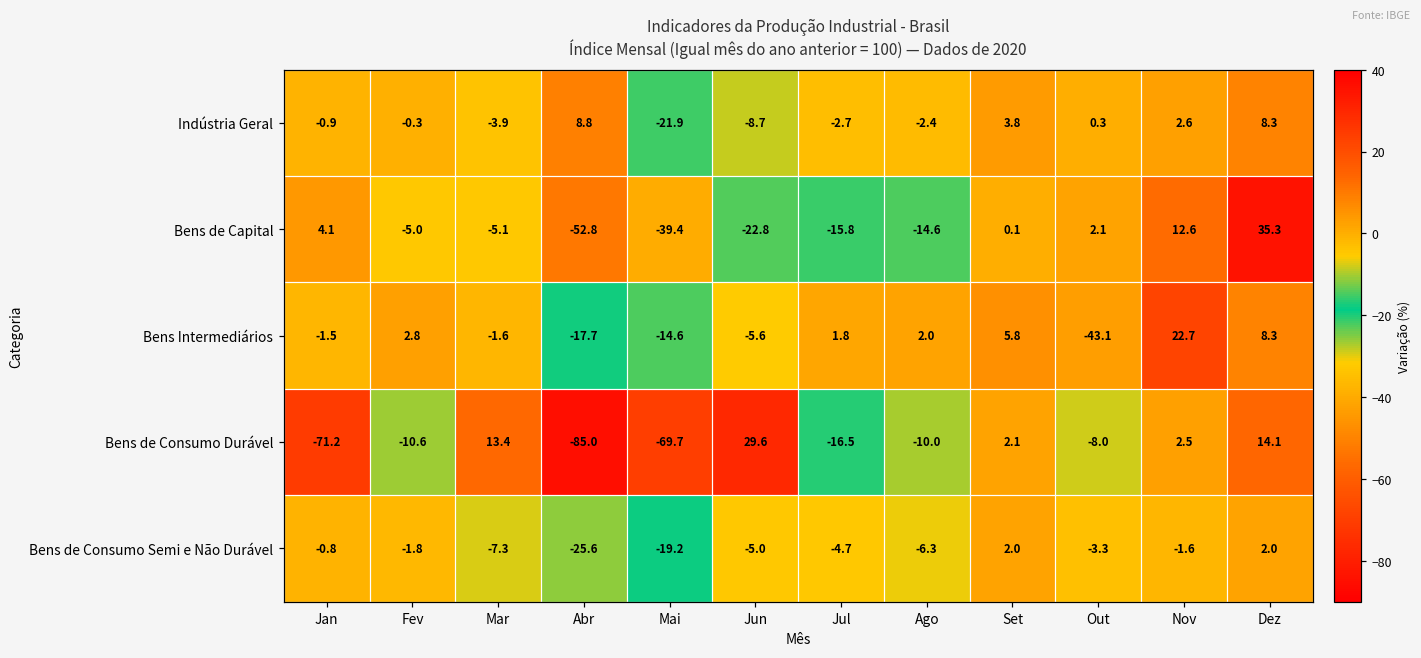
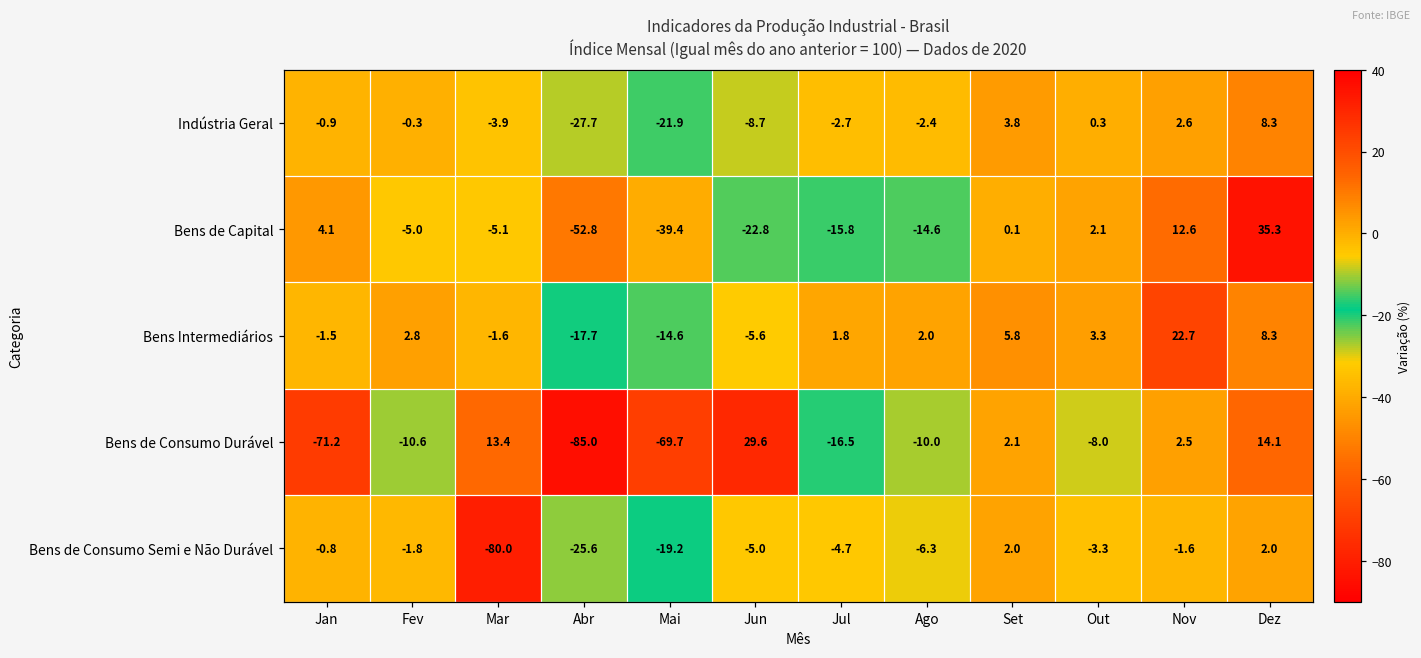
  {
    "Indústria Geral": {
      "Jan": -0.9,
      "Fev": -0.3,
      "Mar": -3.9,
-     "Abr": 8.8,
+     "Abr": -27.7,
      "Mai": -21.9,
      "Jun": -8.7,
      "Jul": -2.7,
      "Ago": -2.4,
      "Set": 3.8,
      "Out": 0.3,
      "Nov": 2.6,
      "Dez": 8.3
    },
    "Bens de Capital": {
      "Jan": 4.1,
      "Fev": -5.0,
      "Mar": -5.1,
      "Abr": -52.8,
      "Mai": -39.4,
      "Jun": -22.8,
      "Jul": -15.8,
      "Ago": -14.6,
      "Set": 0.1,
      "Out": 2.1,
      "Nov": 12.6,
      "Dez": 35.3
    },
    "Bens Intermediários": {
      "Jan": -1.5,
      "Fev": 2.8,
      "Mar": -1.6,
      "Abr": -17.7,
      "Mai": -14.6,
      "Jun": -5.6,
      "Jul": 1.8,
      "Ago": 2.0,
      "Set": 5.8,
-     "Out": -43.1,
+     "Out": 3.3,
      "Nov": 22.7,
      "Dez": 8.3
    },
    "Bens de Consumo Durável": {
      "Jan": -71.2,
      "Fev": -10.6,
      "Mar": 13.4,
      "Abr": -85.0,
      "Mai": -69.7,
      "Jun": 29.6,
      "Jul": -16.5,
      "Ago": -10.0,
      "Set": 2.1,
      "Out": -8.0,
      "Nov": 2.5,
      "Dez": 14.1
    },
    "Bens de Consumo Semi e Não Durável": {
      "Jan": -0.8,
      "Fev": -1.8,
-     "Mar": -7.3,
+     "Mar": -80.0,
      "Abr": -25.6,
      "Mai": -19.2,
      "Jun": -5.0,
      "Jul": -4.7,
      "Ago": -6.3,
      "Set": 2.0,
      "Out": -3.3,
      "Nov": -1.6,
      "Dez": 2.0
    }
  }
